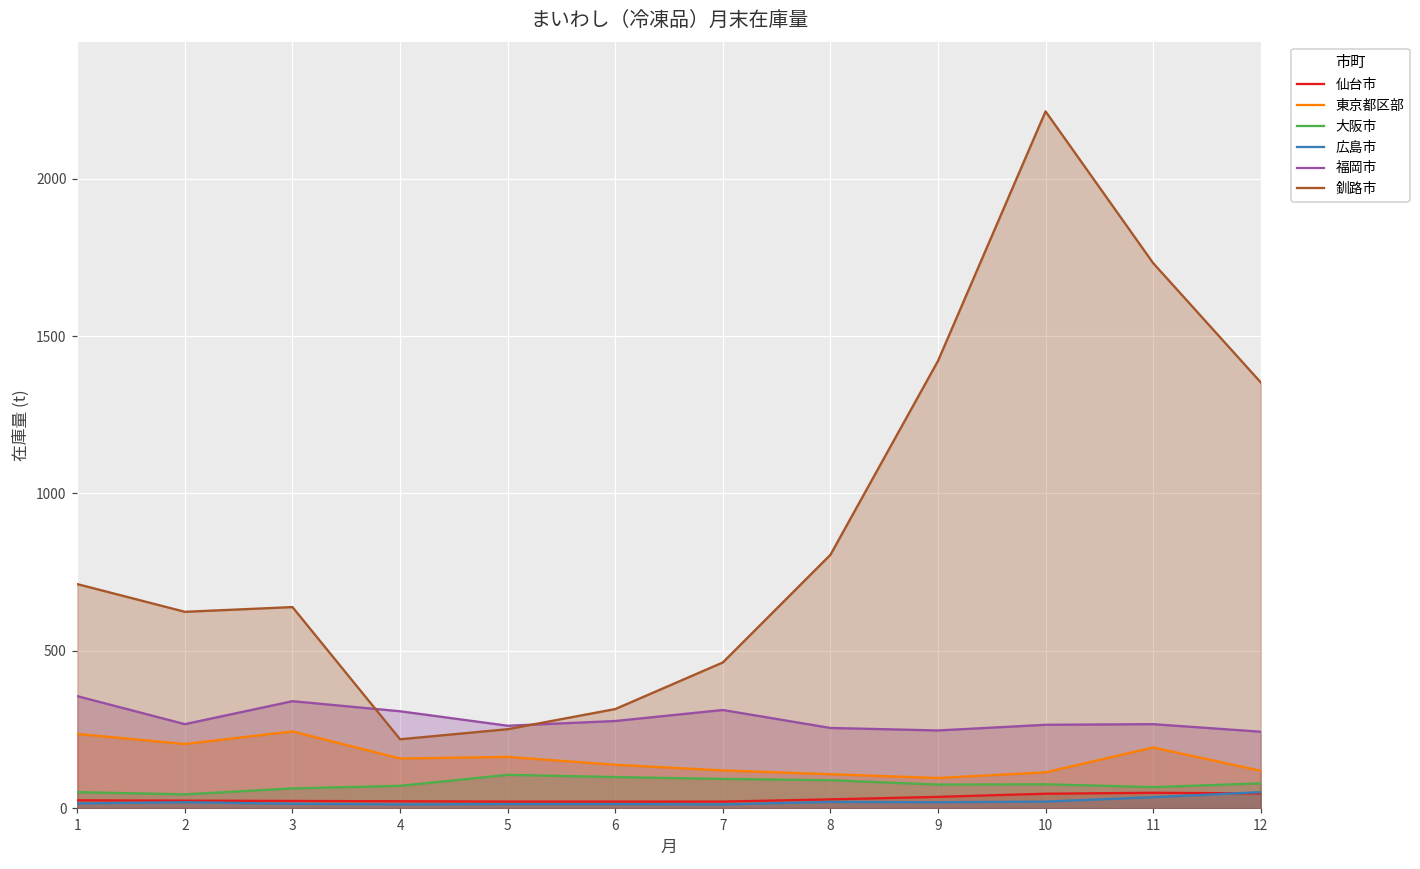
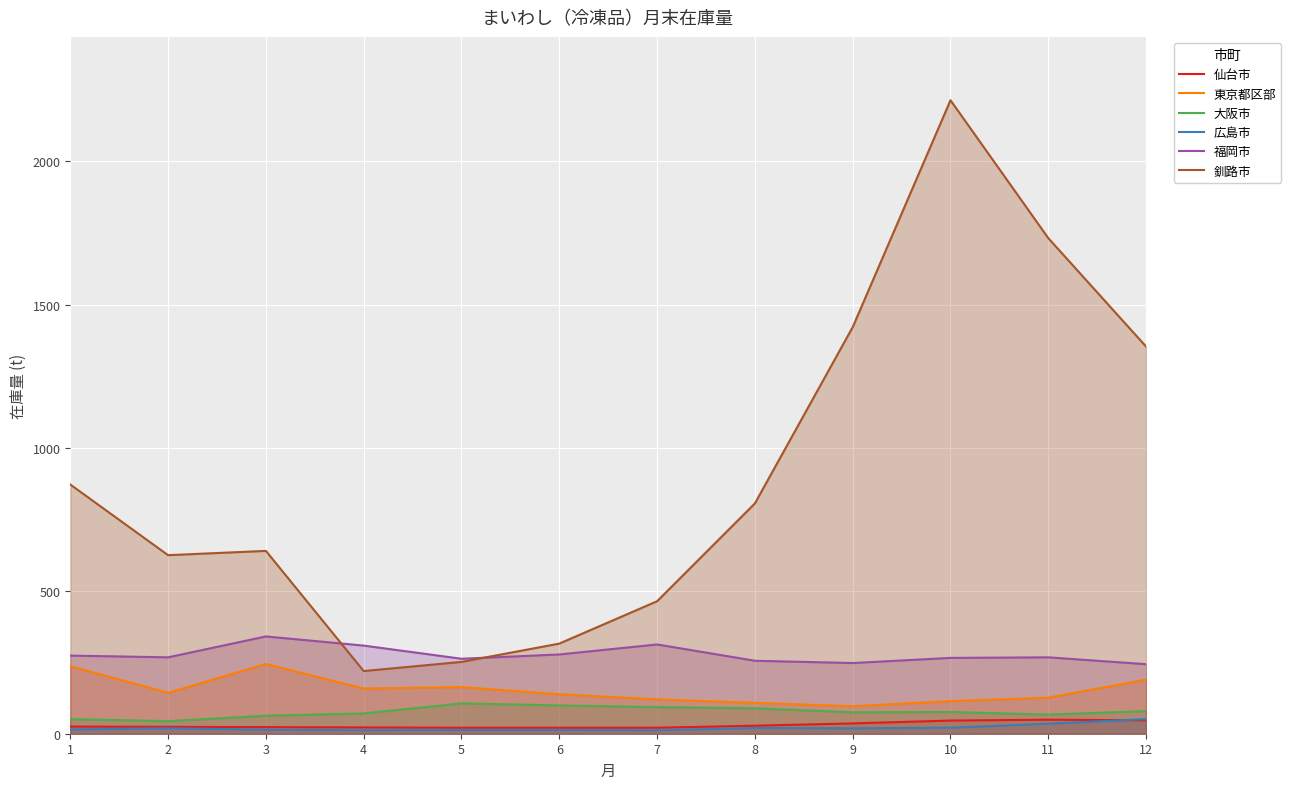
  {
    "仙台市": {
      "1": 30,
      "3": 20,
      "4": 20,
      "7": 20,
      "9": 40,
      "10": 50,
      "11": 50
    },
    "東京都区部": {
      "1": 240,
-     "2": 200,
+     "2": 140,
      "3": 240,
      "4": 160,
      "5": 160,
      "6": 140,
      "7": 120,
      "8": 110,
      "9": 100,
      "10": 110,
-     "11": 190,
-     "12": 120
+     "11": 130,
+     "12": 190
    },
    "大阪市": {
      "1": 50,
      "2": 40,
      "3": 60,
      "4": 70,
      "5": 110,
      "6": 100,
      "7": 90,
      "8": 90,
      "9": 80,
      "10": 80,
      "11": 70,
      "12": 80
    },
    "広島市": {
      "1": 20,
      "3": 10,
      "4": 10,
      "7": 10,
      "9": 20,
      "10": 20,
      "11": 40
    },
    "福岡市": {
-     "1": 360,
+     "1": 270,
      "2": 270,
      "3": 340,
      "4": 310,
      "5": 260,
      "6": 280,
      "7": 310,
      "8": 260,
      "9": 250,
      "10": 270,
      "11": 270,
      "12": 240
    },
    "釧路市": {
-     "1": 710,
+     "1": 870,
      "2": 620,
      "3": 640,
      "4": 220,
      "5": 250,
      "6": 320,
      "7": 460,
      "8": 810,
      "9": 1420,
      "10": 2210,
      "11": 1730,
      "12": 1350
    }
  }
